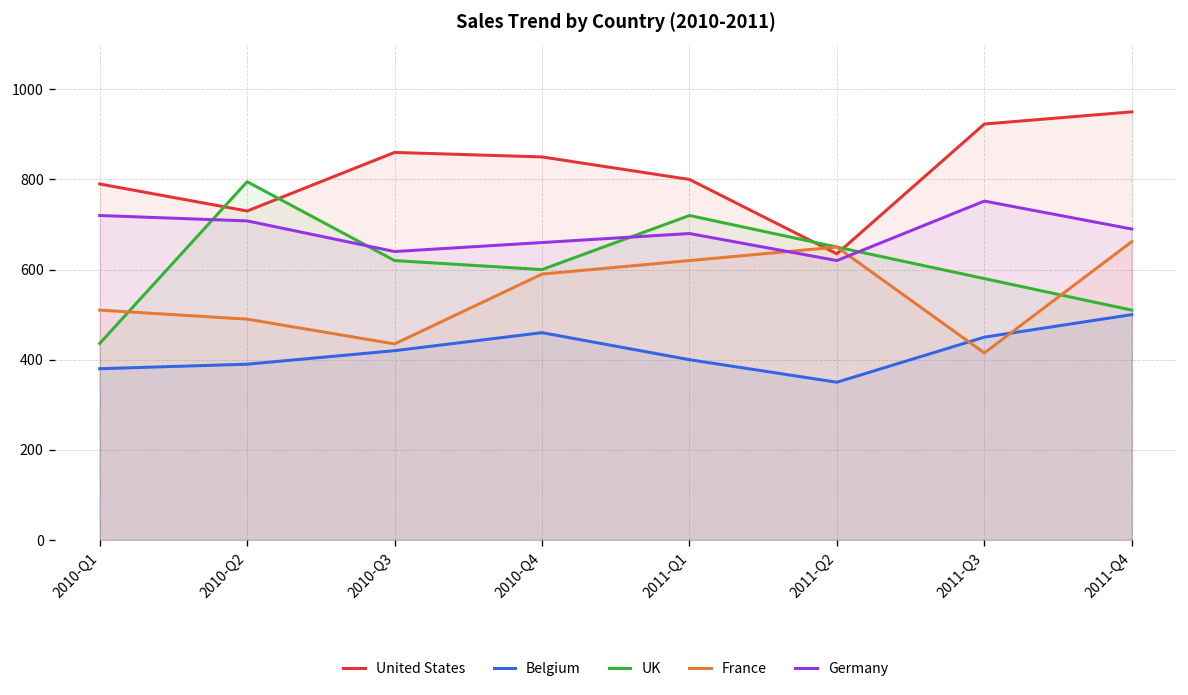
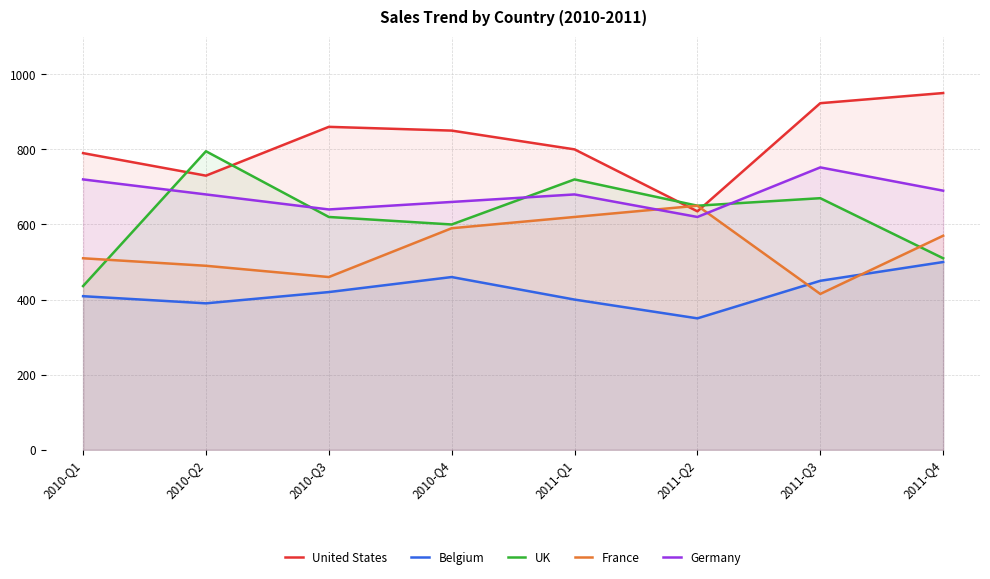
  {
    "United States": {
      "2010-Q1": 790,
      "2010-Q2": 730,
      "2010-Q3": 860,
      "2010-Q4": 850,
      "2011-Q1": 800,
      "2011-Q2": 640,
      "2011-Q3": 920,
      "2011-Q4": 950
    },
    "Belgium": {
-     "2010-Q1": 380,
+     "2010-Q1": 410,
      "2010-Q2": 390,
      "2010-Q3": 420,
      "2010-Q4": 460,
      "2011-Q1": 400,
      "2011-Q2": 350,
      "2011-Q3": 450,
      "2011-Q4": 500
    },
    "UK": {
      "2010-Q1": 440,
      "2010-Q2": 800,
      "2010-Q3": 620,
      "2010-Q4": 600,
      "2011-Q1": 720,
-     "2011-Q3": 580,
+     "2011-Q3": 670,
      "2011-Q4": 510
    },
    "France": {
      "2010-Q1": 510,
      "2010-Q2": 490,
-     "2010-Q3": 440,
+     "2010-Q3": 460,
      "2010-Q4": 590,
      "2011-Q1": 620,
      "2011-Q3": 420,
-     "2011-Q4": 660
+     "2011-Q4": 570
    },
    "Germany": {
      "2010-Q1": 720,
-     "2010-Q2": 710,
+     "2010-Q2": 680,
      "2010-Q3": 640,
      "2010-Q4": 660,
      "2011-Q1": 680,
      "2011-Q2": 620,
      "2011-Q3": 750,
      "2011-Q4": 690
    }
  }
